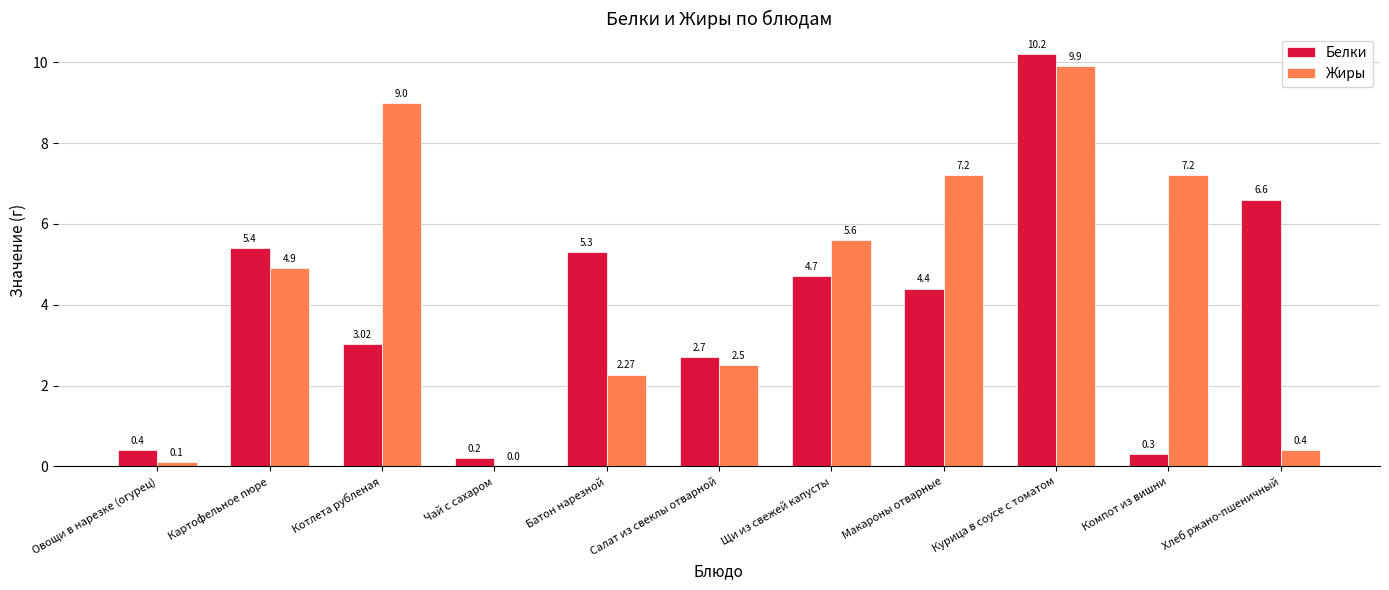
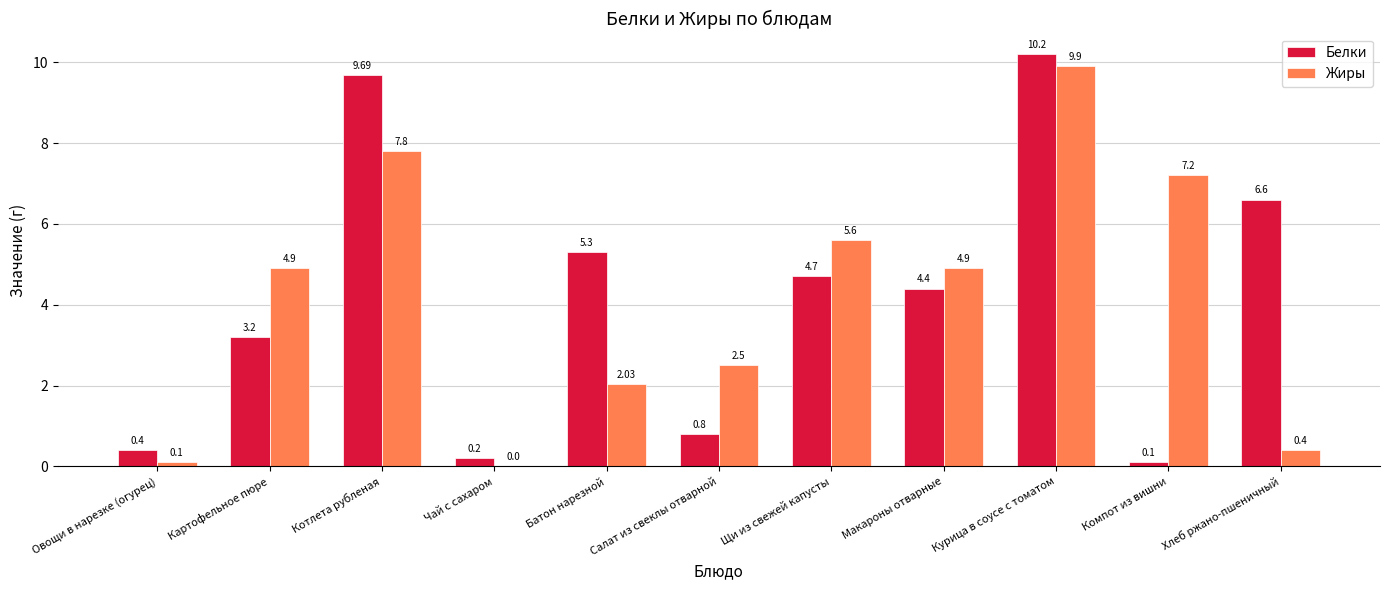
  {
    "Белки": {
      "Овощи в нарезке (огурец)": 0.4,
-     "Картофельное пюре": 5.4,
-     "Котлета рубленая": 3.02,
+     "Картофельное пюре": 3.2,
+     "Котлета рубленая": 9.69,
      "Чай с сахаром": 0.2,
      "Батон нарезной": 5.3,
-     "Салат из свеклы отварной": 2.7,
+     "Салат из свеклы отварной": 0.8,
      "Щи из свежей капусты": 4.7,
      "Макароны отварные": 4.4,
      "Курица в соусе с томатом": 10.2,
-     "Компот из вишни": 0.3,
+     "Компот из вишни": 0.1,
      "Хлеб ржано-пшеничный": 6.6
    },
    "Жиры": {
      "Овощи в нарезке (огурец)": 0.1,
      "Картофельное пюре": 4.9,
-     "Котлета рубленая": 9.0,
+     "Котлета рубленая": 7.8,
      "Чай с сахаром": 0.0,
-     "Батон нарезной": 2.27,
+     "Батон нарезной": 2.03,
      "Салат из свеклы отварной": 2.5,
      "Щи из свежей капусты": 5.6,
-     "Макароны отварные": 7.2,
+     "Макароны отварные": 4.9,
      "Курица в соусе с томатом": 9.9,
      "Компот из вишни": 7.2,
      "Хлеб ржано-пшеничный": 0.4
    }
  }
